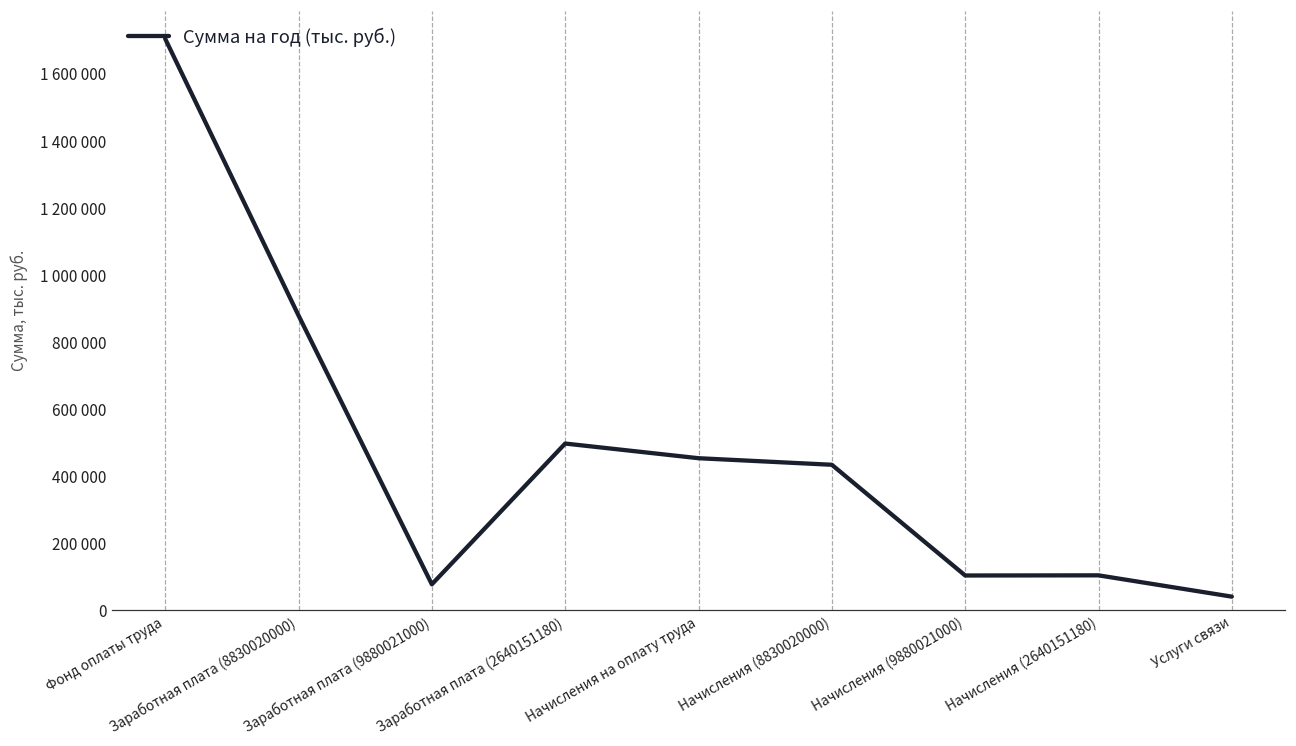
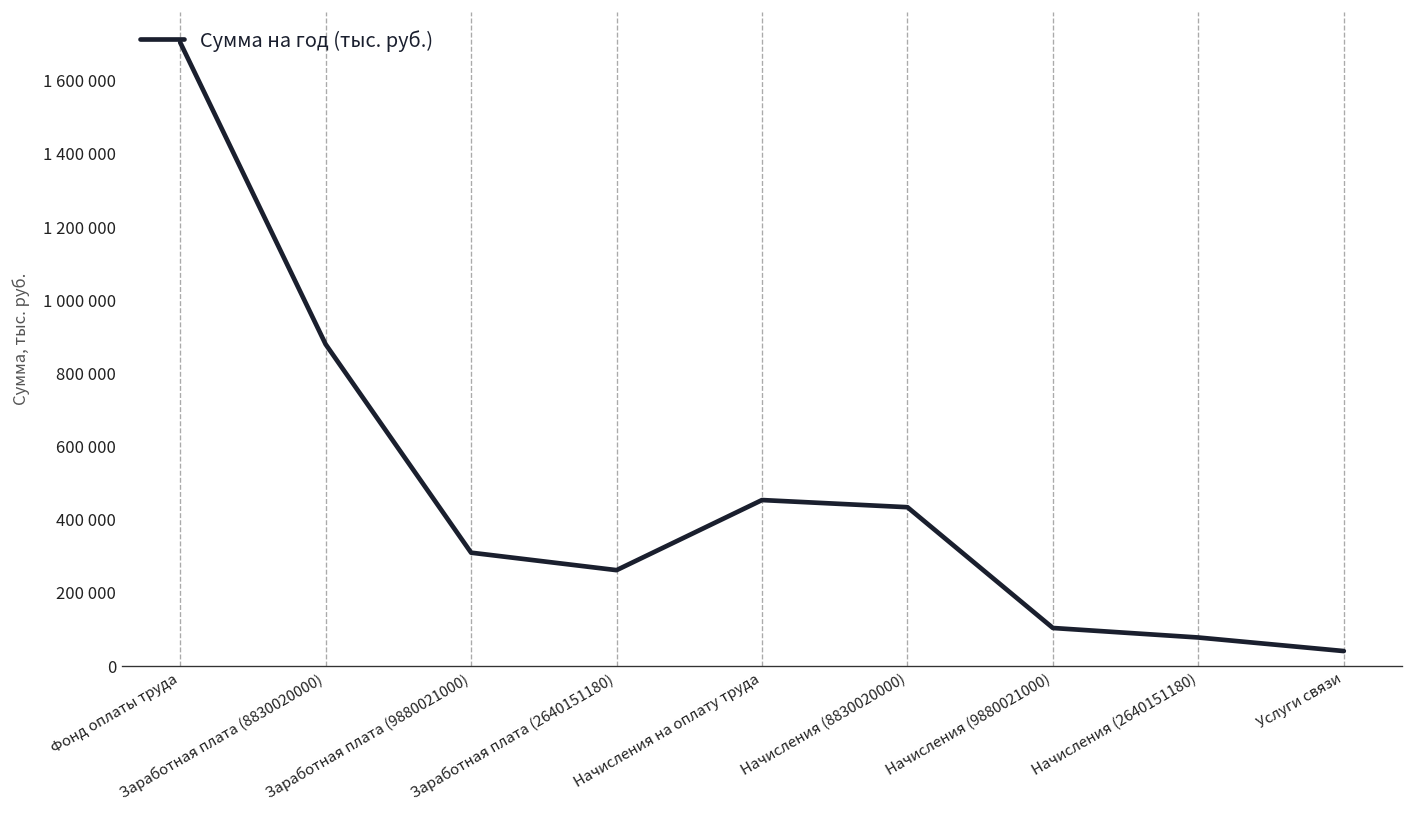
  {
    "Фонд оплаты труда": 1700000,
    "Заработная плата (8830020000)": 880000,
-   "Заработная плата (9880021000)": 80000,
-   "Заработная плата (2640151180)": 500000,
+   "Заработная плата (9880021000)": 310000,
+   "Заработная плата (2640151180)": 260000,
    "Начисления на оплату труда": 450000,
    "Начисления (8830020000)": 430000,
    "Начисления (9880021000)": 100000,
-   "Начисления (2640151180)": 100000,
+   "Начисления (2640151180)": 80000,
    "Услуги связи": 40000
  }
